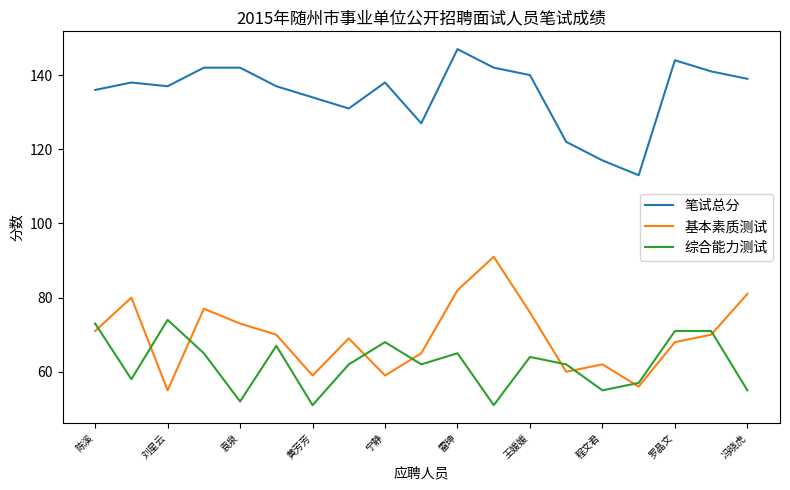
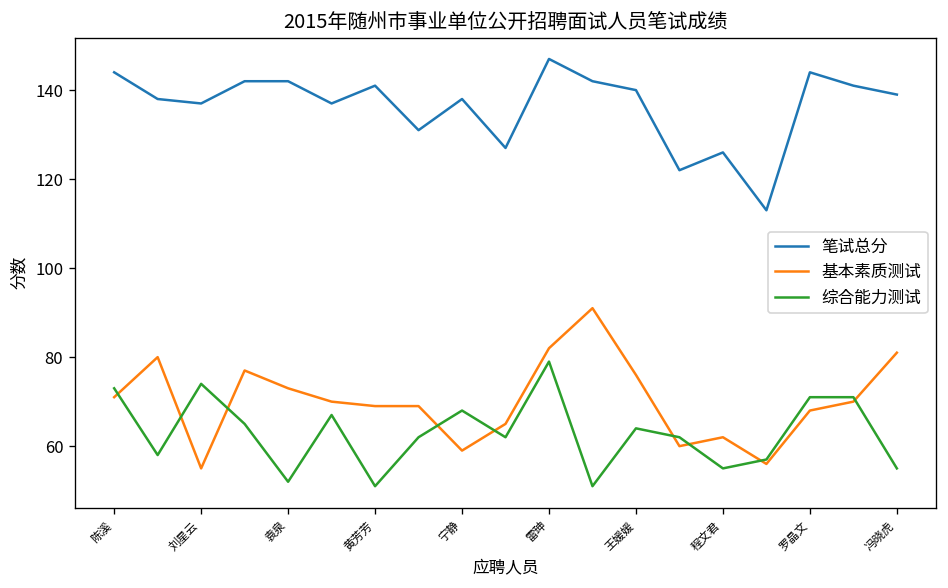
  {
    "笔试总分": {
-     "陈溪": 136,
+     "陈溪": 144,
      "刘星云": 137,
      "袁泉": 142,
-     "黄芳芳": 134,
+     "黄芳芳": 141,
      "宁静": 138,
      "雷珅": 147,
      "王媛媛": 140,
-     "程文君": 117,
+     "程文君": 126,
      "罗晶文": 144,
      "冯晓虎": 139
    },
    "基本素质测试": {
      "陈溪": 71,
      "刘星云": 55,
      "袁泉": 73,
-     "黄芳芳": 59,
+     "黄芳芳": 69,
      "宁静": 59,
      "雷珅": 82,
      "王媛媛": 76,
      "程文君": 62,
      "罗晶文": 68,
      "冯晓虎": 81
    },
    "综合能力测试": {
      "陈溪": 73,
      "刘星云": 74,
      "袁泉": 52,
      "黄芳芳": 51,
      "宁静": 68,
-     "雷珅": 65,
+     "雷珅": 79,
      "王媛媛": 64,
      "程文君": 55,
      "罗晶文": 71,
      "冯晓虎": 55
    }
  }
